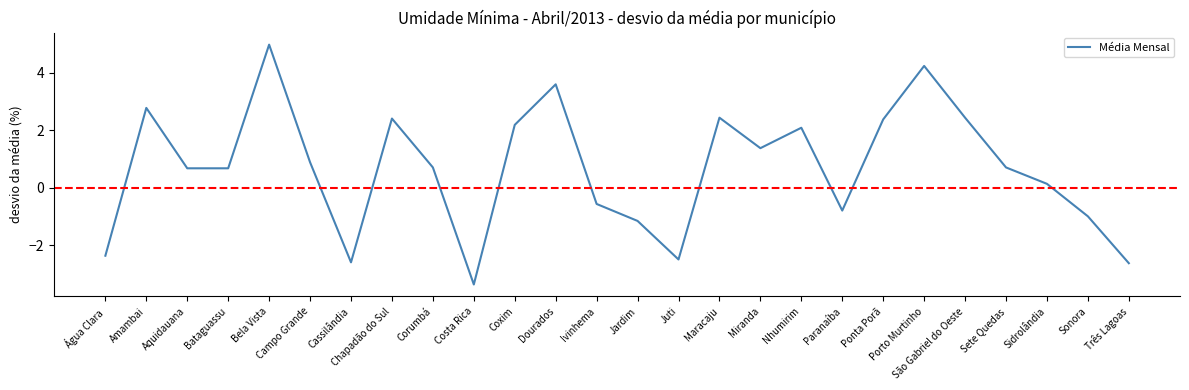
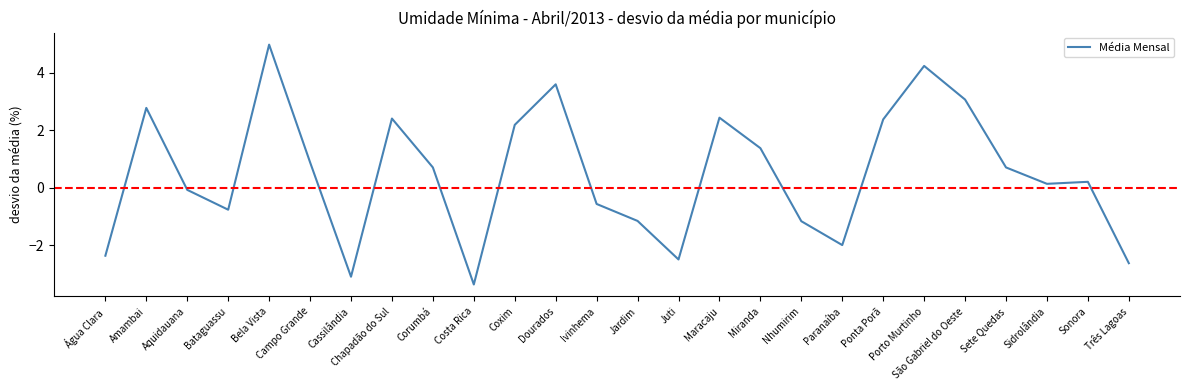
  {
    "Água Clara": -2.4,
    "Amambai": 2.8,
-   "Aquidauana": 0.7,
-   "Bataguassu": 0.7,
+   "Aquidauana": -0.1,
+   "Bataguassu": -0.8,
    "Bela Vista": 5.0,
    "Campo Grande": 0.9,
-   "Cassilândia": -2.6,
+   "Cassilândia": -3.1,
    "Chapadão do Sul": 2.4,
    "Corumbá": 0.7,
    "Costa Rica": -3.4,
    "Coxim": 2.2,
    "Dourados": 3.6,
    "Ivinhema": -0.6,
    "Jardim": -1.2,
    "Juti": -2.5,
    "Maracaju": 2.4,
    "Miranda": 1.4,
-   "Nhumirim": 2.1,
-   "Paranaíba": -0.8,
+   "Nhumirim": -1.2,
+   "Paranaíba": -2.0,
    "Ponta Porã": 2.4,
    "Porto Murtinho": 4.2,
-   "São Gabriel do Oeste": 2.4,
+   "São Gabriel do Oeste": 3.1,
    "Sete Quedas": 0.7,
    "Sidrolândia": 0.1,
-   "Sonora": -1.0,
+   "Sonora": 0.2,
    "Três Lagoas": -2.6
  }
